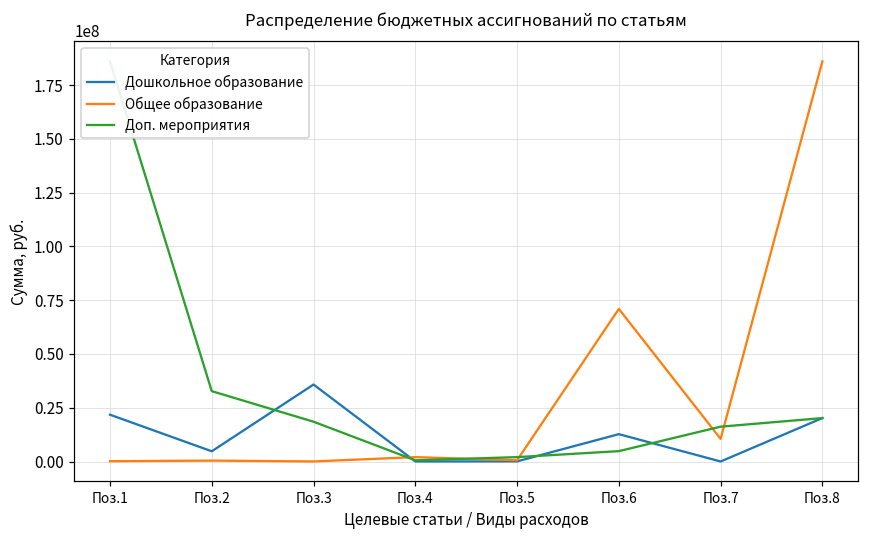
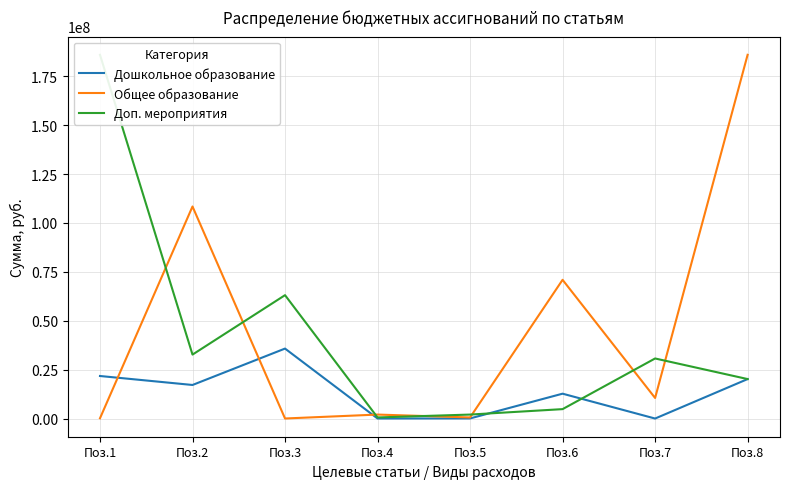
  {
    "Дошкольное образование": {
      "Поз.1": 22000000,
-     "Поз.2": 5000000,
+     "Поз.2": 17000000,
      "Поз.3": 36000000,
      "Поз.6": 13000000,
      "Поз.7": 0
    },
    "Общее образование": {
      "Поз.1": 0,
-     "Поз.2": 0,
+     "Поз.2": 108000000,
      "Поз.3": 0,
      "Поз.4": 2000000,
      "Поз.6": 71000000,
      "Поз.7": 11000000,
      "Поз.8": 186000000
    },
    "Доп. мероприятия": {
      "Поз.2": 33000000,
-     "Поз.3": 19000000,
+     "Поз.3": 63000000,
      "Поз.5": 2000000,
      "Поз.6": 5000000,
-     "Поз.7": 16000000
+     "Поз.7": 31000000
    }
  }
